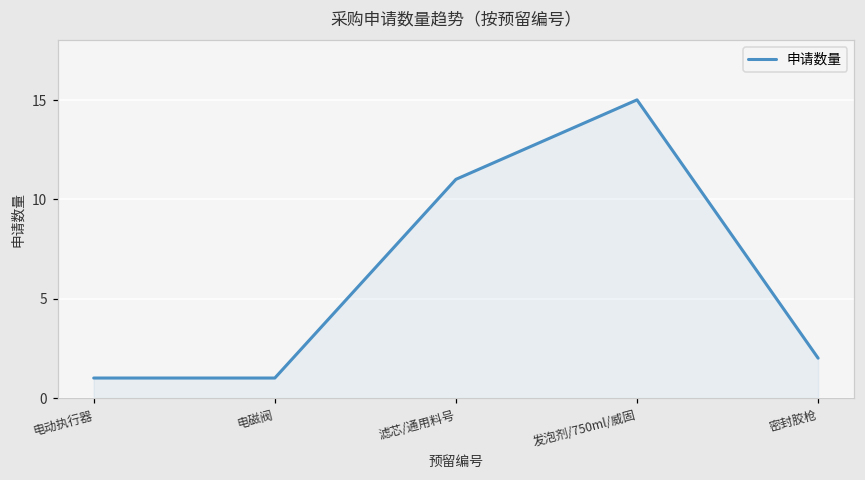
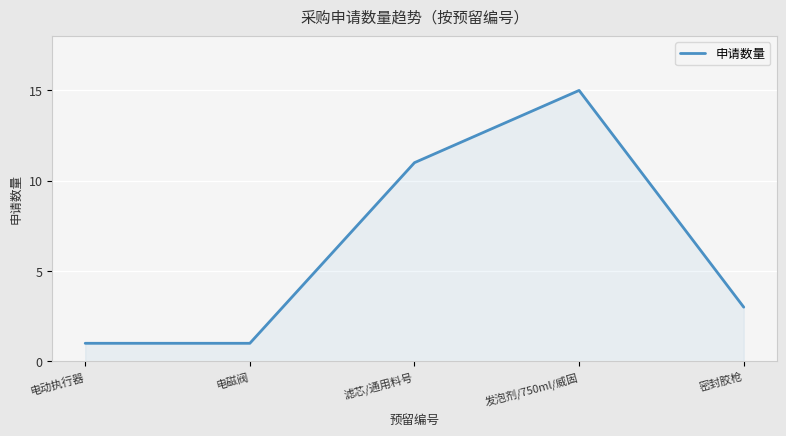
  {
    "电动执行器": 1,
    "电磁阀": 1,
    "滤芯/通用料号": 11,
    "发泡剂/750ml/威固": 15,
-   "密封胶枪": 2
+   "密封胶枪": 3
  }
